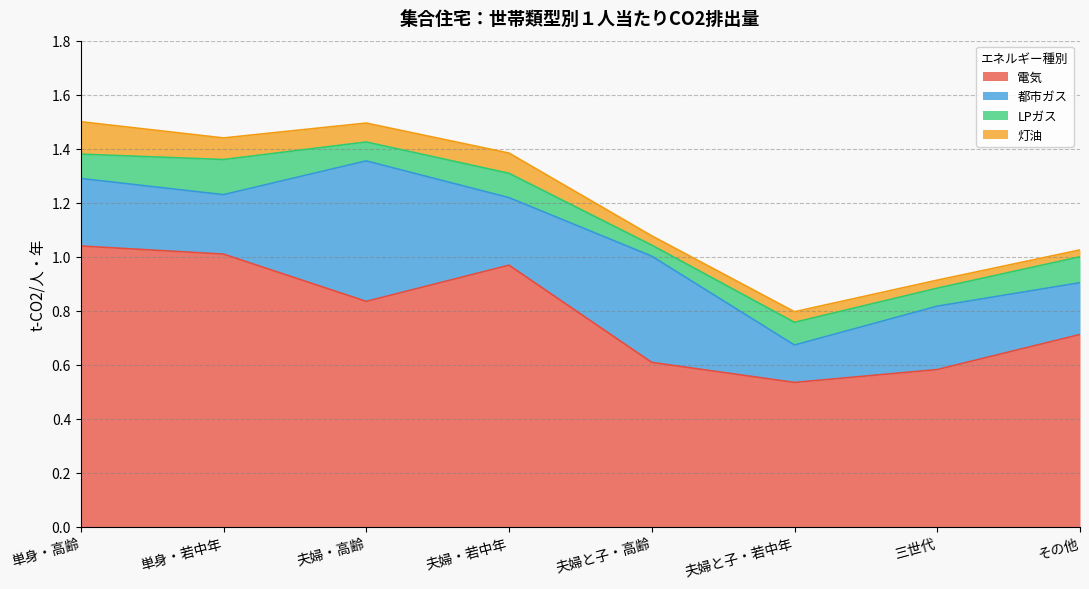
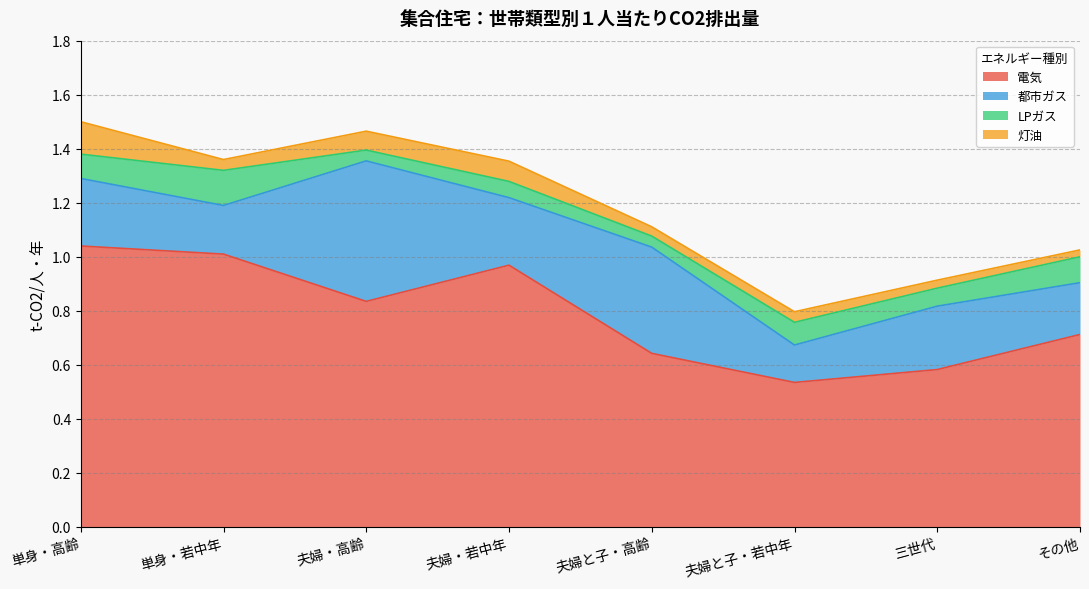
  {
    "電気": {
      "単身・高齢": 1.04,
      "単身・若中年": 1.01,
      "夫婦・高齢": 0.84,
      "夫婦・若中年": 0.97,
-     "夫婦と子・高齢": 0.61,
+     "夫婦と子・高齢": 0.64,
      "夫婦と子・若中年": 0.54,
      "三世代": 0.58,
      "その他": 0.71
    },
    "都市ガス": {
      "単身・高齢": 0.25,
-     "単身・若中年": 0.22,
+     "単身・若中年": 0.18,
      "夫婦・高齢": 0.52,
      "夫婦・若中年": 0.25,
      "夫婦と子・高齢": 0.39,
      "夫婦と子・若中年": 0.14,
      "三世代": 0.23,
      "その他": 0.19
    },
    "LPガス": {
      "単身・高齢": 0.09,
      "単身・若中年": 0.13,
-     "夫婦・高齢": 0.07,
-     "夫婦・若中年": 0.09,
+     "夫婦・高齢": 0.04,
+     "夫婦・若中年": 0.06,
      "夫婦と子・高齢": 0.04,
      "夫婦と子・若中年": 0.08,
      "三世代": 0.07,
      "その他": 0.10
    },
    "灯油": {
      "単身・高齢": 0.12,
-     "単身・若中年": 0.08,
+     "単身・若中年": 0.04,
      "夫婦・高齢": 0.07,
      "夫婦・若中年": 0.07,
      "夫婦と子・高齢": 0.03,
      "夫婦と子・若中年": 0.04,
      "三世代": 0.03,
      "その他": 0.03
    }
  }
